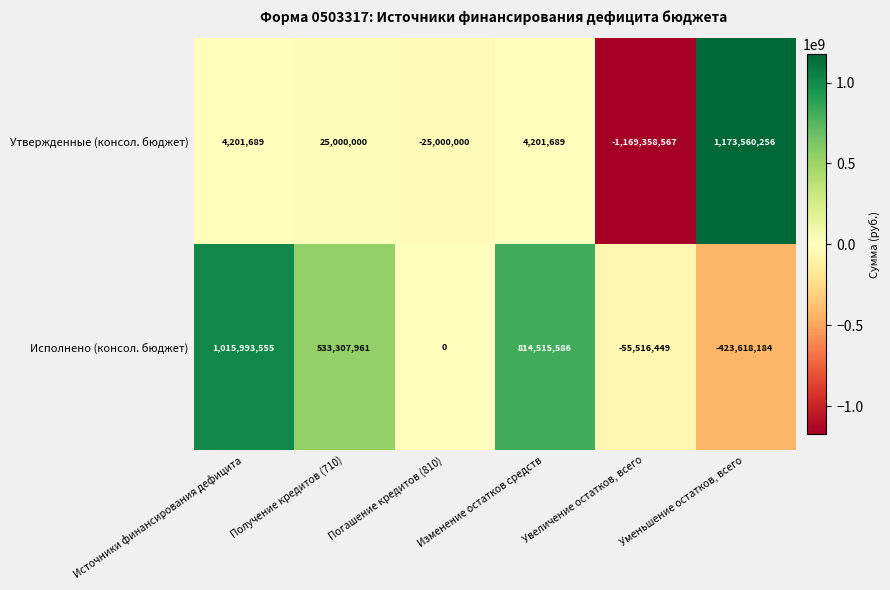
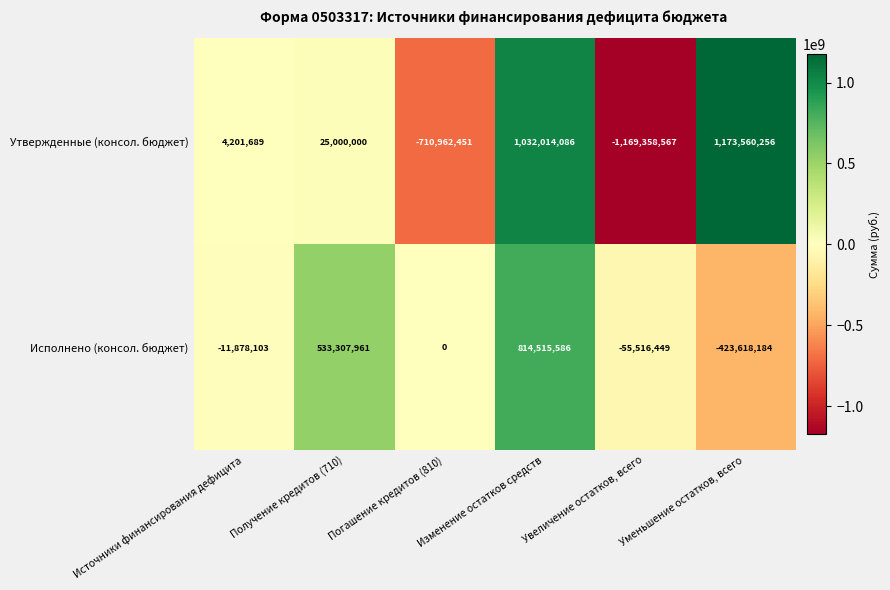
  {
    "Утвержденные (консол. бюджет)": {
      "Источники финансирования дефицита": "4,201,689",
      "Получение кредитов (710)": "25,000,000",
-     "Погашение кредитов (810)": "-25,000,000",
-     "Изменение остатков средств": "4,201,689",
+     "Погашение кредитов (810)": "-710,962,451",
+     "Изменение остатков средств": "1,032,014,086",
      "Увеличение остатков, всего": "-1,169,358,567",
      "Уменьшение остатков, всего": "1,173,560,256"
    },
    "Исполнено (консол. бюджет)": {
-     "Источники финансирования дефицита": "1,015,993,555",
+     "Источники финансирования дефицита": "-11,878,103",
      "Получение кредитов (710)": "533,307,961",
      "Погашение кредитов (810)": "0",
      "Изменение остатков средств": "814,515,586",
      "Увеличение остатков, всего": "-55,516,449",
      "Уменьшение остатков, всего": "-423,618,184"
    }
  }
